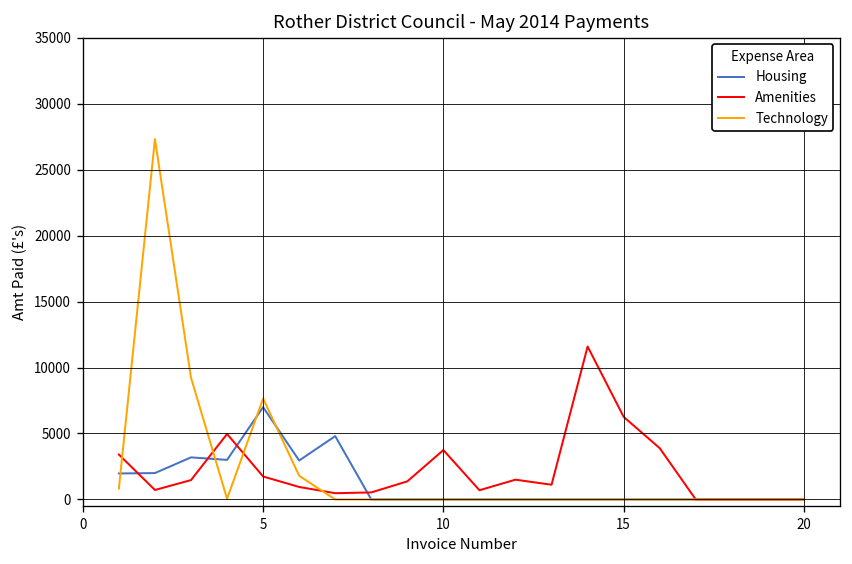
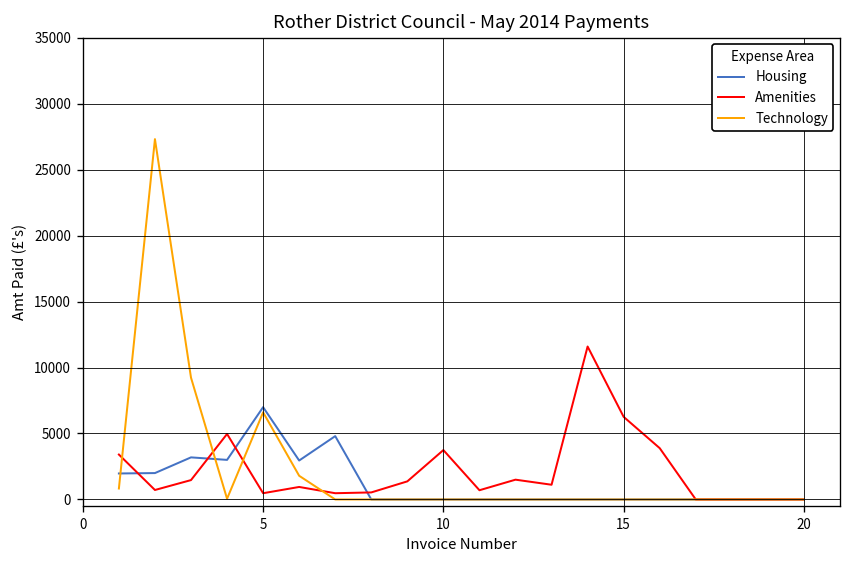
  {
    "Housing": {
      "5": 7000
    },
    "Amenities": {
-     "5": 1700,
+     "5": 500,
      "10": 3700,
      "15": 6300
    },
    "Technology": {
-     "5": 7600
+     "5": 6600
    }
  }
